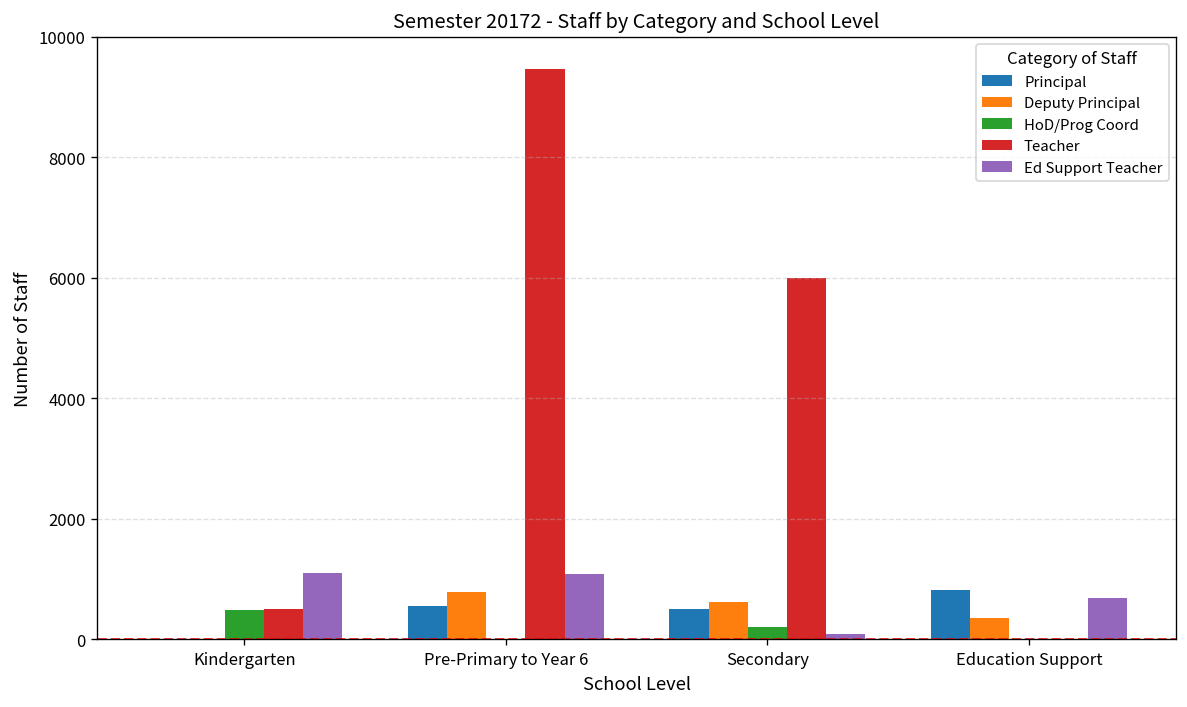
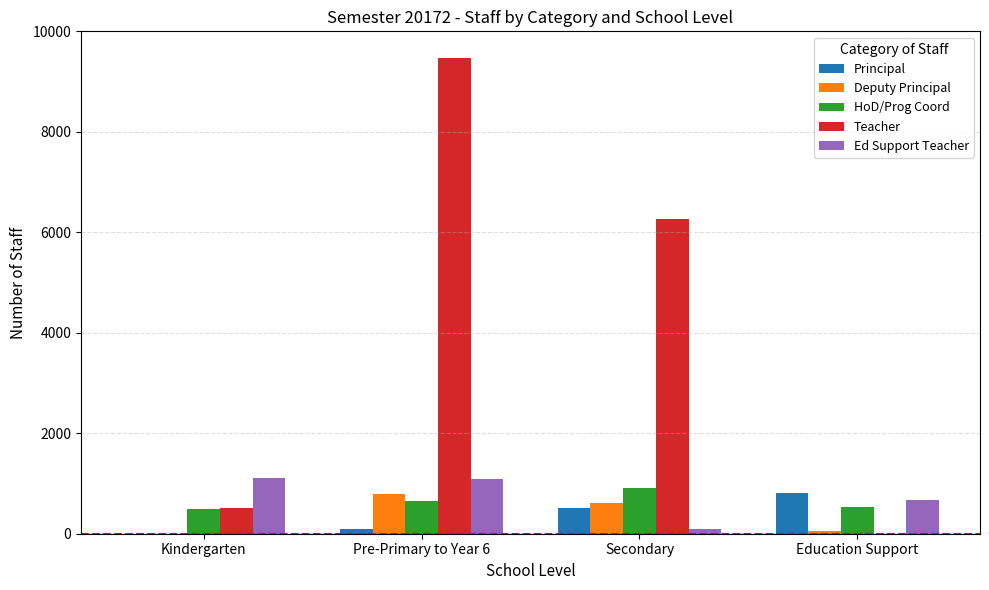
  {
    "Principal": {
      "Kindergarten": 0,
-     "Pre-Primary to Year 6": 600,
+     "Pre-Primary to Year 6": 100,
      "Secondary": 500,
      "Education Support": 800
    },
    "Deputy Principal": {
      "Kindergarten": 0,
      "Pre-Primary to Year 6": 800,
      "Secondary": 600,
-     "Education Support": 300
+     "Education Support": 100
    },
    "HoD/Prog Coord": {
      "Kindergarten": 500,
-     "Pre-Primary to Year 6": 0,
-     "Secondary": 200,
-     "Education Support": 0
+     "Pre-Primary to Year 6": 600,
+     "Secondary": 900,
+     "Education Support": 500
    },
    "Teacher": {
      "Kindergarten": 500,
      "Pre-Primary to Year 6": 9500,
-     "Secondary": 6000,
+     "Secondary": 6300,
      "Education Support": 0
    },
    "Ed Support Teacher": {
      "Kindergarten": 1100,
      "Pre-Primary to Year 6": 1100,
      "Secondary": 100,
      "Education Support": 700
    }
  }
